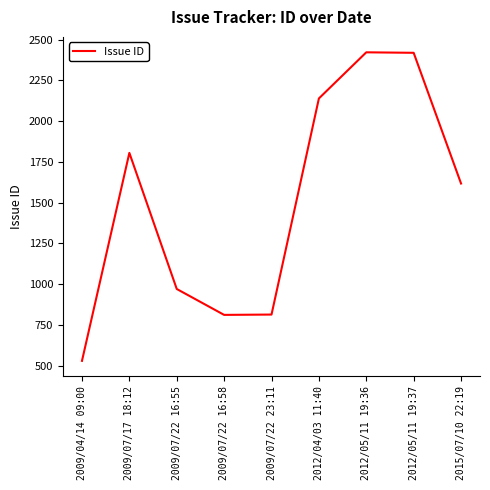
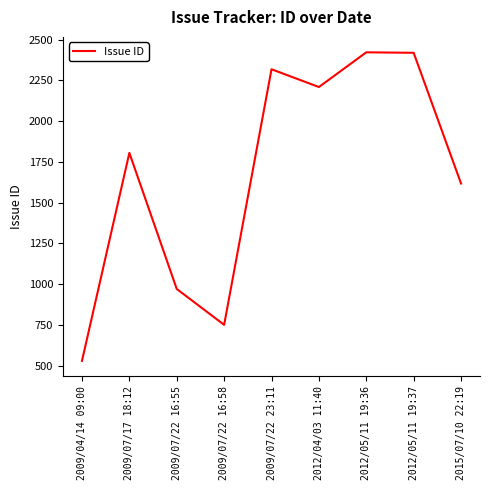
  {
    "2009/04/14 09:00": 530,
    "2009/07/17 18:12": 1810,
    "2009/07/22 16:55": 970,
-   "2009/07/22 16:58": 810,
-   "2009/07/22 23:11": 810,
-   "2012/04/03 11:40": 2140,
+   "2009/07/22 16:58": 750,
+   "2009/07/22 23:11": 2320,
+   "2012/04/03 11:40": 2210,
    "2012/05/11 19:36": 2420,
    "2012/05/11 19:37": 2420,
    "2015/07/10 22:19": 1620
  }
